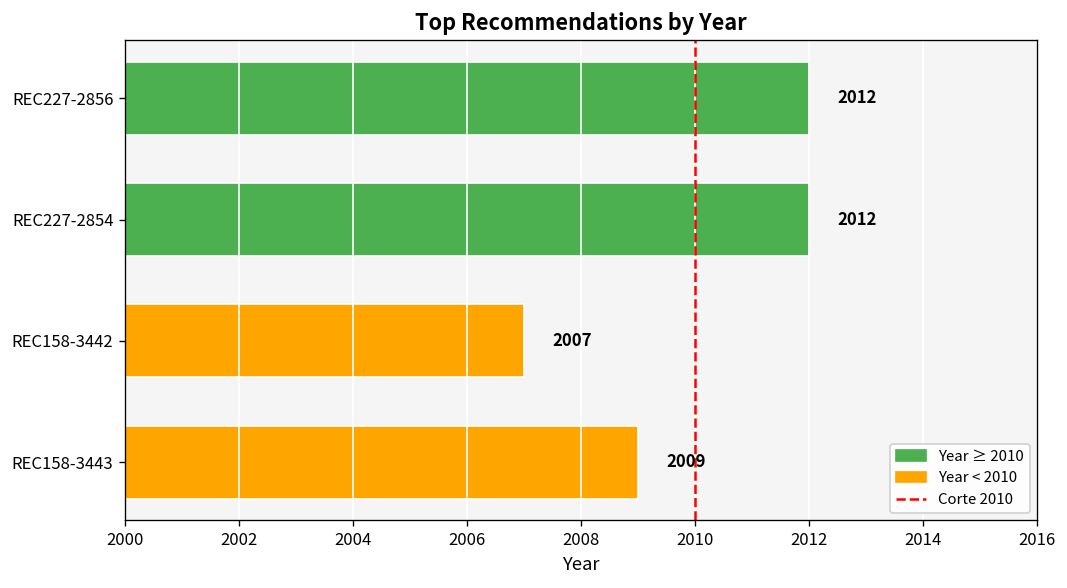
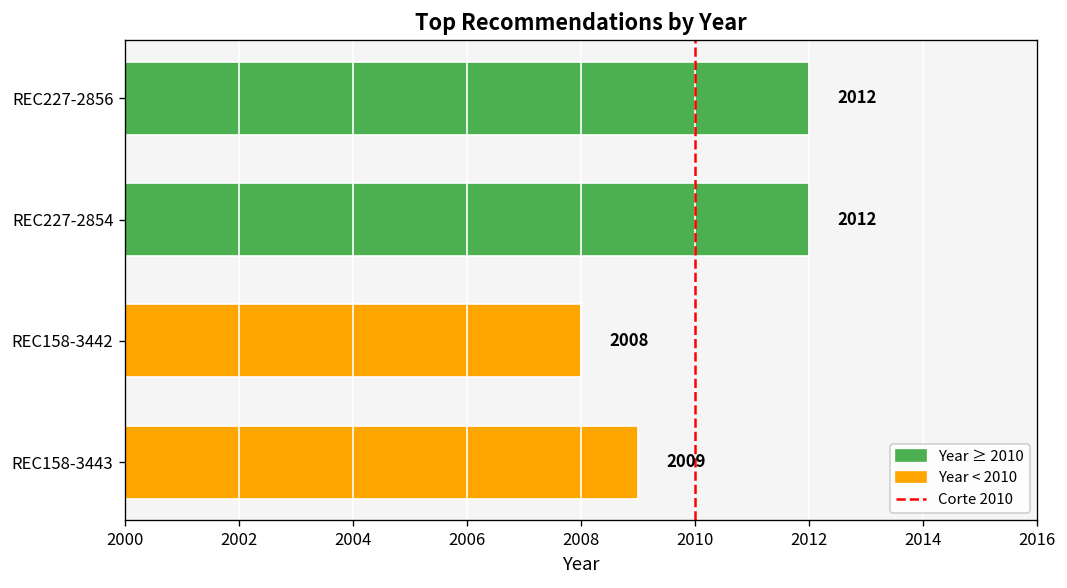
  {
    "REC227-2856": 2012,
    "REC227-2854": 2012,
-   "REC158-3442": 2007,
+   "REC158-3442": 2008,
    "REC158-3443": 2009
  }
